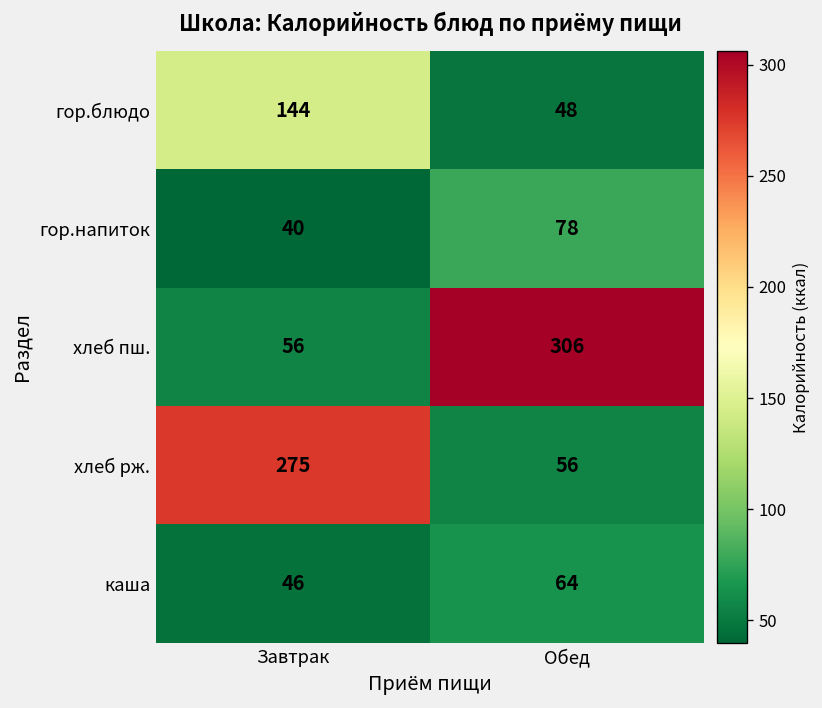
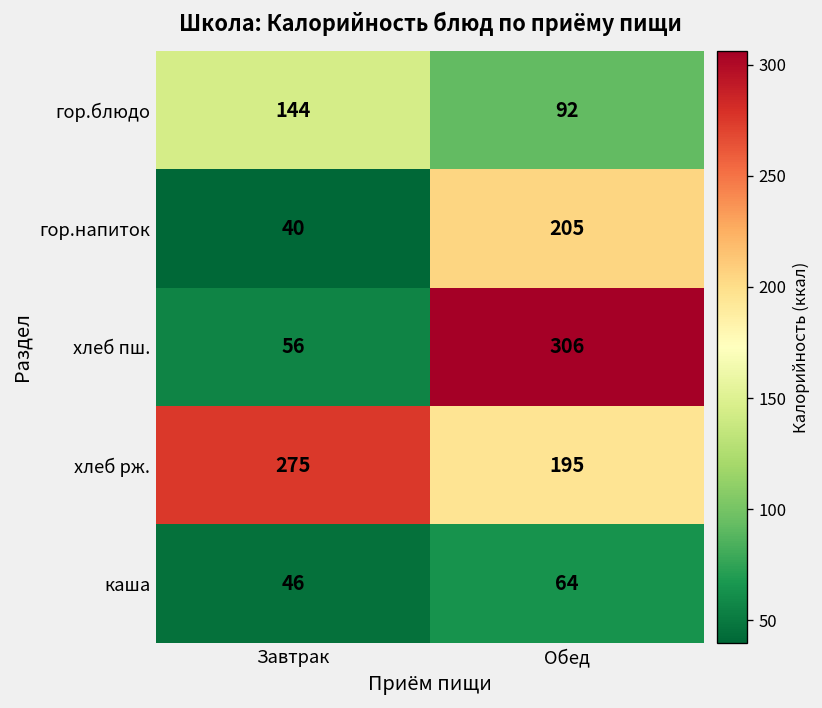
  {
    "гор.блюдо": {
      "Завтрак": 144,
-     "Обед": 48
+     "Обед": 92
    },
    "гор.напиток": {
      "Завтрак": 40,
-     "Обед": 78
+     "Обед": 205
    },
    "хлеб пш.": {
      "Завтрак": 56,
      "Обед": 306
    },
    "хлеб рж.": {
      "Завтрак": 275,
-     "Обед": 56
+     "Обед": 195
    },
    "каша": {
      "Завтрак": 46,
      "Обед": 64
    }
  }
